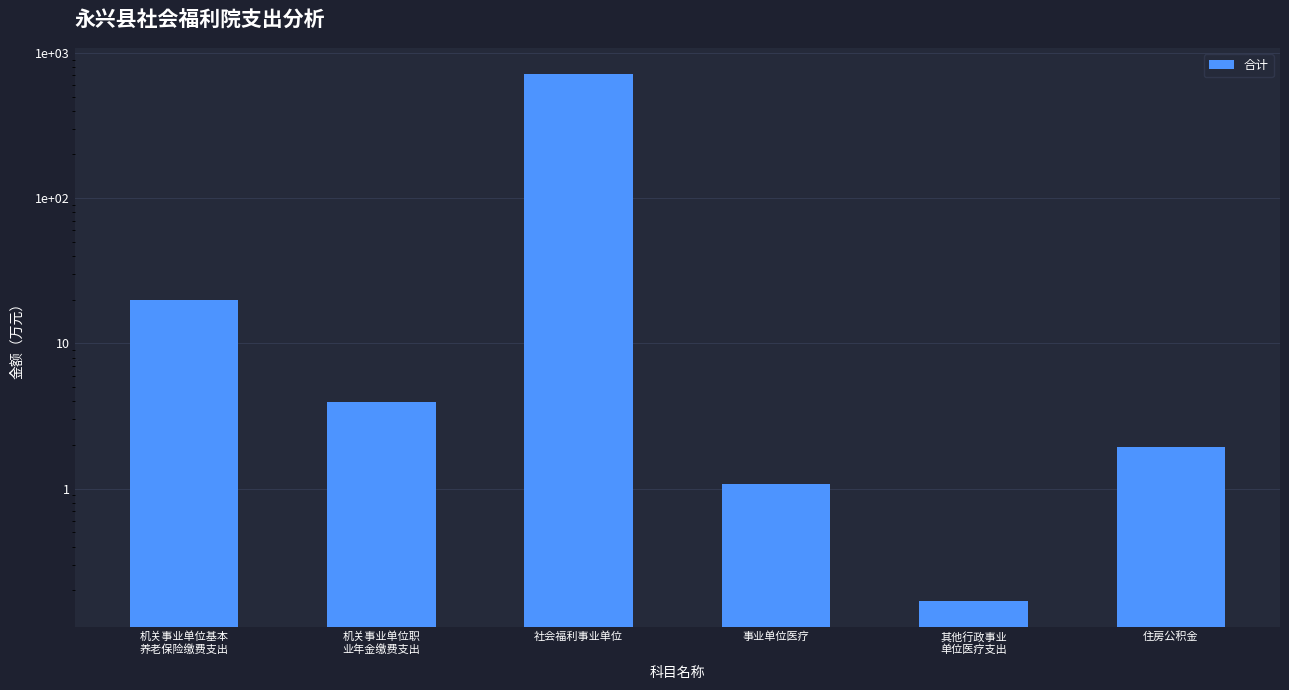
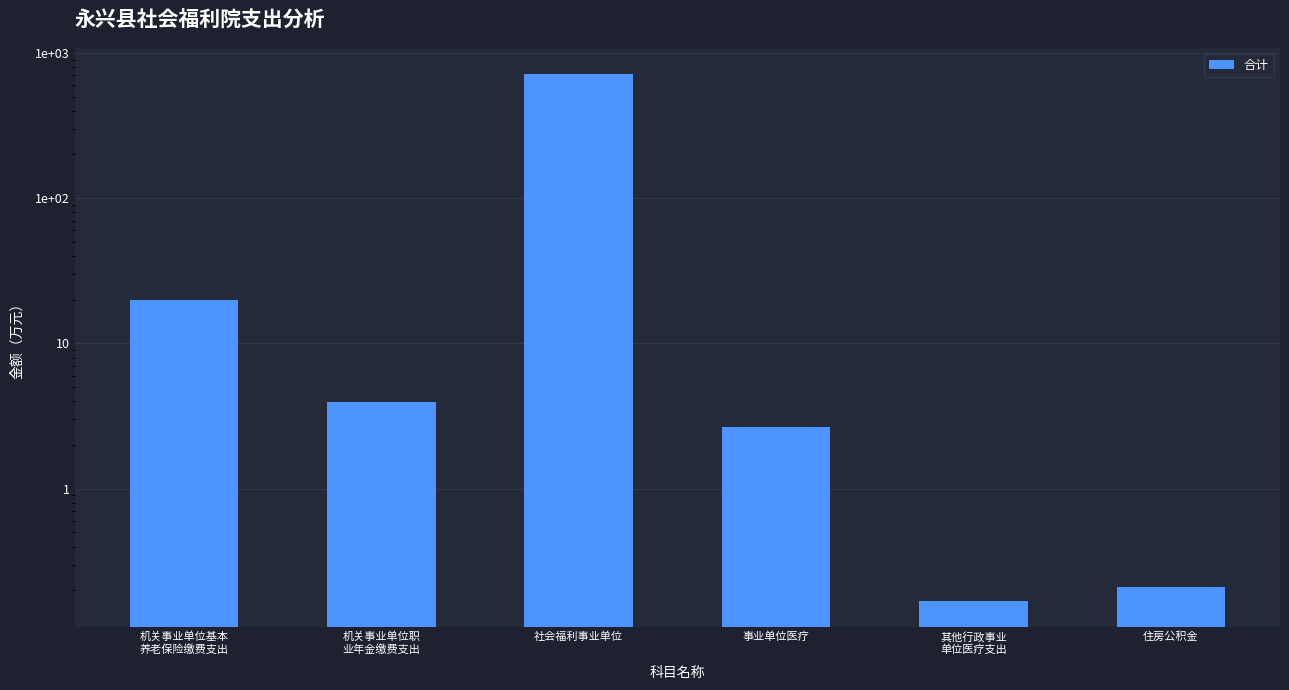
  {
    "机关事业单位基本 养老保险缴费支出": 20,
    "机关事业单位职 业年金缴费支出": 4.0,
    "社会福利事业单位": 700,
-   "事业单位医疗": 1.1,
+   "事业单位医疗": 2.7,
    "其他行政事业 单位医疗支出": 0.17,
-   "住房公积金": 2.0
+   "住房公积金": 0.21
  }
